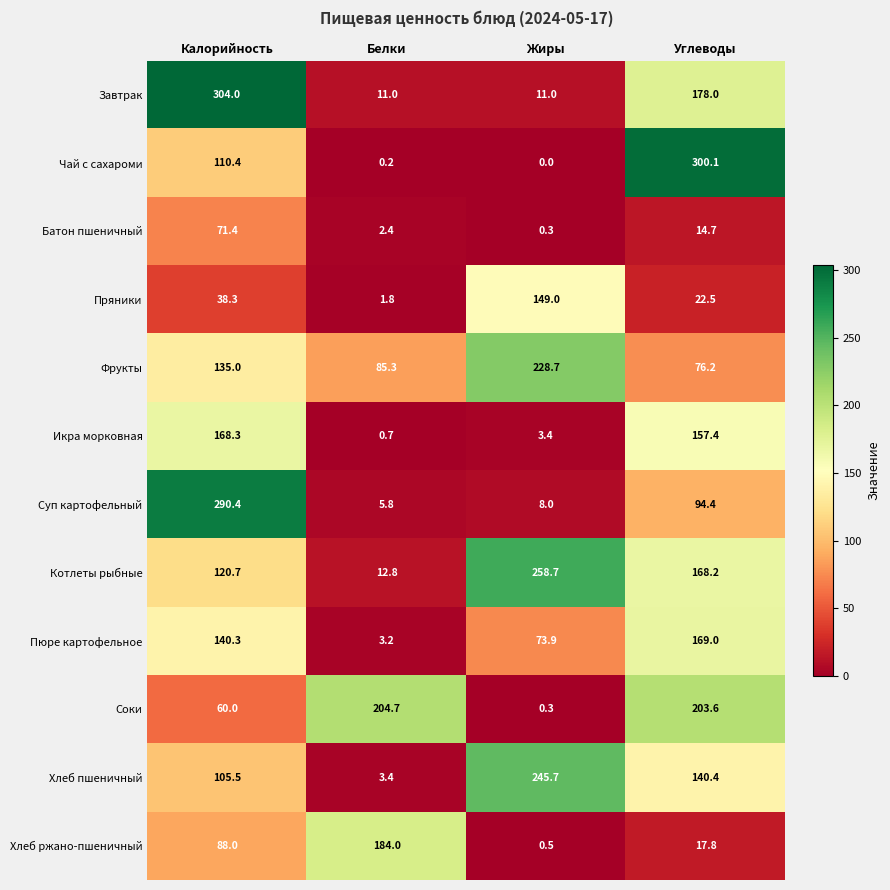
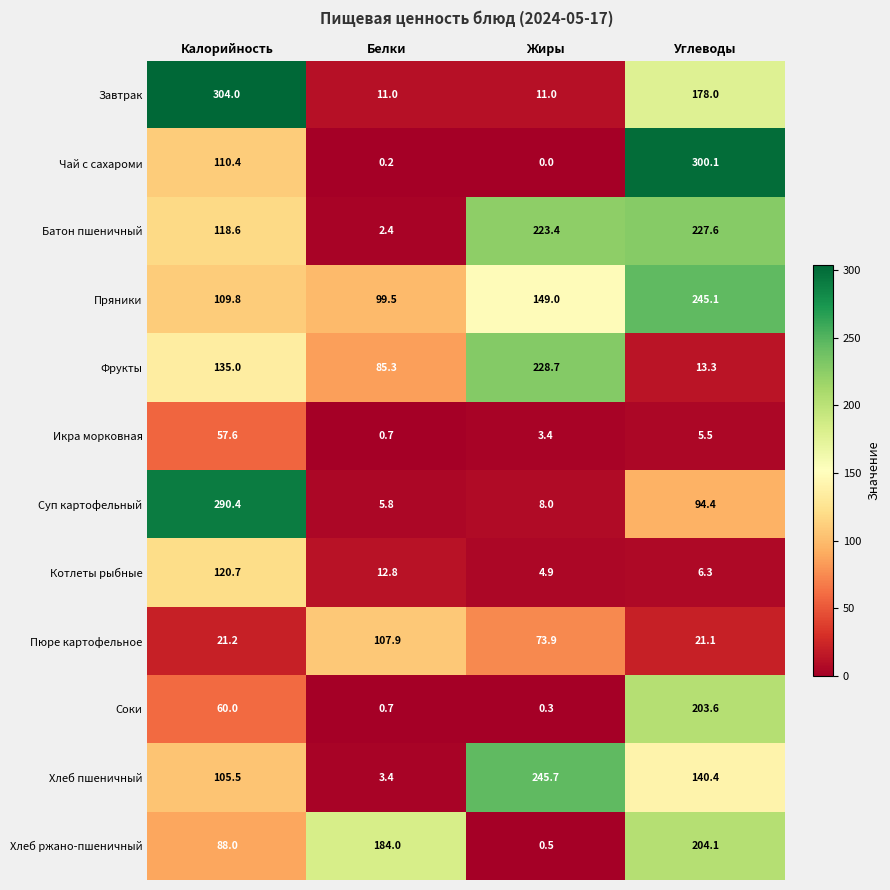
  {
    "Завтрак": {
      "Калорийность": 304.0,
      "Белки": 11.0,
      "Жиры": 11.0,
      "Углеводы": 178.0
    },
    "Чай с сахароми": {
      "Калорийность": 110.4,
      "Белки": 0.2,
      "Жиры": 0.0,
      "Углеводы": 300.1
    },
    "Батон пшеничный": {
-     "Калорийность": 71.4,
+     "Калорийность": 118.6,
      "Белки": 2.4,
-     "Жиры": 0.3,
-     "Углеводы": 14.7
+     "Жиры": 223.4,
+     "Углеводы": 227.6
    },
    "Пряники": {
-     "Калорийность": 38.3,
-     "Белки": 1.8,
+     "Калорийность": 109.8,
+     "Белки": 99.5,
      "Жиры": 149.0,
-     "Углеводы": 22.5
+     "Углеводы": 245.1
    },
    "Фрукты": {
      "Калорийность": 135.0,
      "Белки": 85.3,
      "Жиры": 228.7,
-     "Углеводы": 76.2
+     "Углеводы": 13.3
    },
    "Икра морковная": {
-     "Калорийность": 168.3,
+     "Калорийность": 57.6,
      "Белки": 0.7,
      "Жиры": 3.4,
-     "Углеводы": 157.4
+     "Углеводы": 5.5
    },
    "Суп картофельный": {
      "Калорийность": 290.4,
      "Белки": 5.8,
      "Жиры": 8.0,
      "Углеводы": 94.4
    },
    "Котлеты рыбные": {
      "Калорийность": 120.7,
      "Белки": 12.8,
-     "Жиры": 258.7,
-     "Углеводы": 168.2
+     "Жиры": 4.9,
+     "Углеводы": 6.3
    },
    "Пюре картофельное": {
-     "Калорийность": 140.3,
-     "Белки": 3.2,
+     "Калорийность": 21.2,
+     "Белки": 107.9,
      "Жиры": 73.9,
-     "Углеводы": 169.0
+     "Углеводы": 21.1
    },
    "Соки": {
      "Калорийность": 60.0,
-     "Белки": 204.7,
+     "Белки": 0.7,
      "Жиры": 0.3,
      "Углеводы": 203.6
    },
    "Хлеб пшеничный": {
      "Калорийность": 105.5,
      "Белки": 3.4,
      "Жиры": 245.7,
      "Углеводы": 140.4
    },
    "Хлеб ржано-пшеничный": {
      "Калорийность": 88.0,
      "Белки": 184.0,
      "Жиры": 0.5,
-     "Углеводы": 17.8
+     "Углеводы": 204.1
    }
  }
